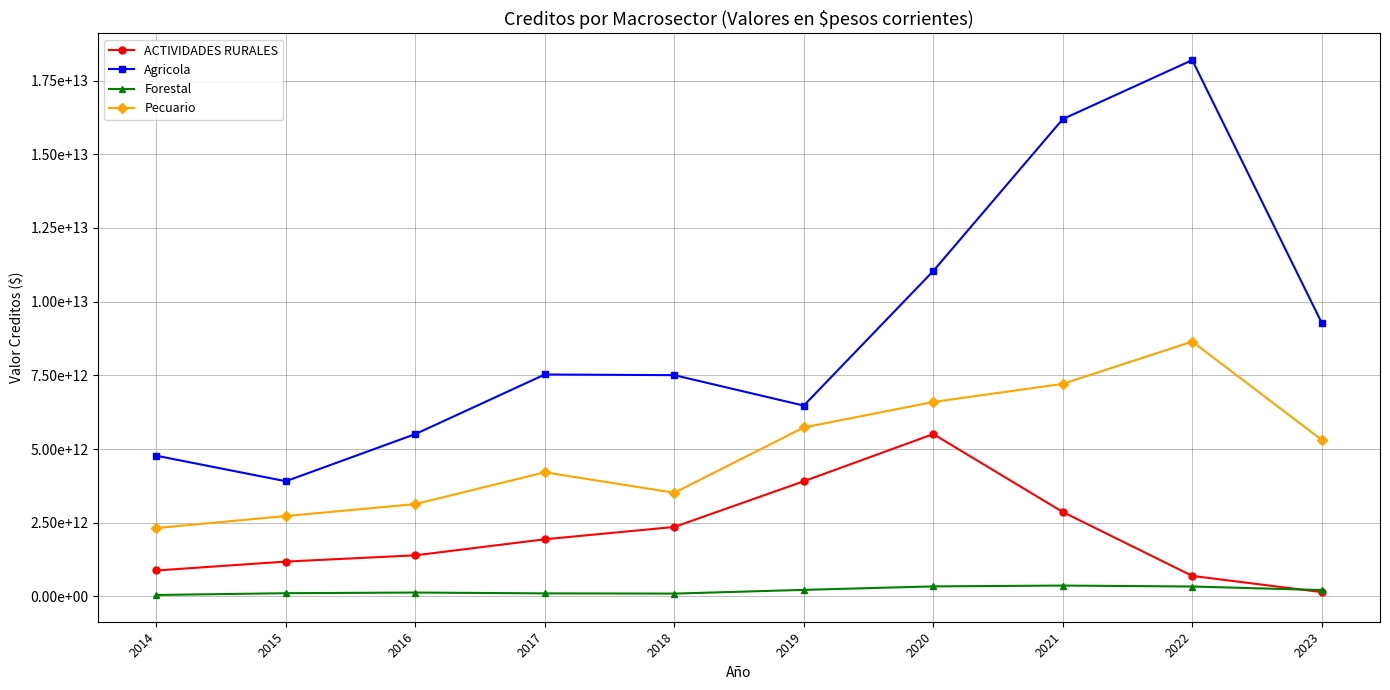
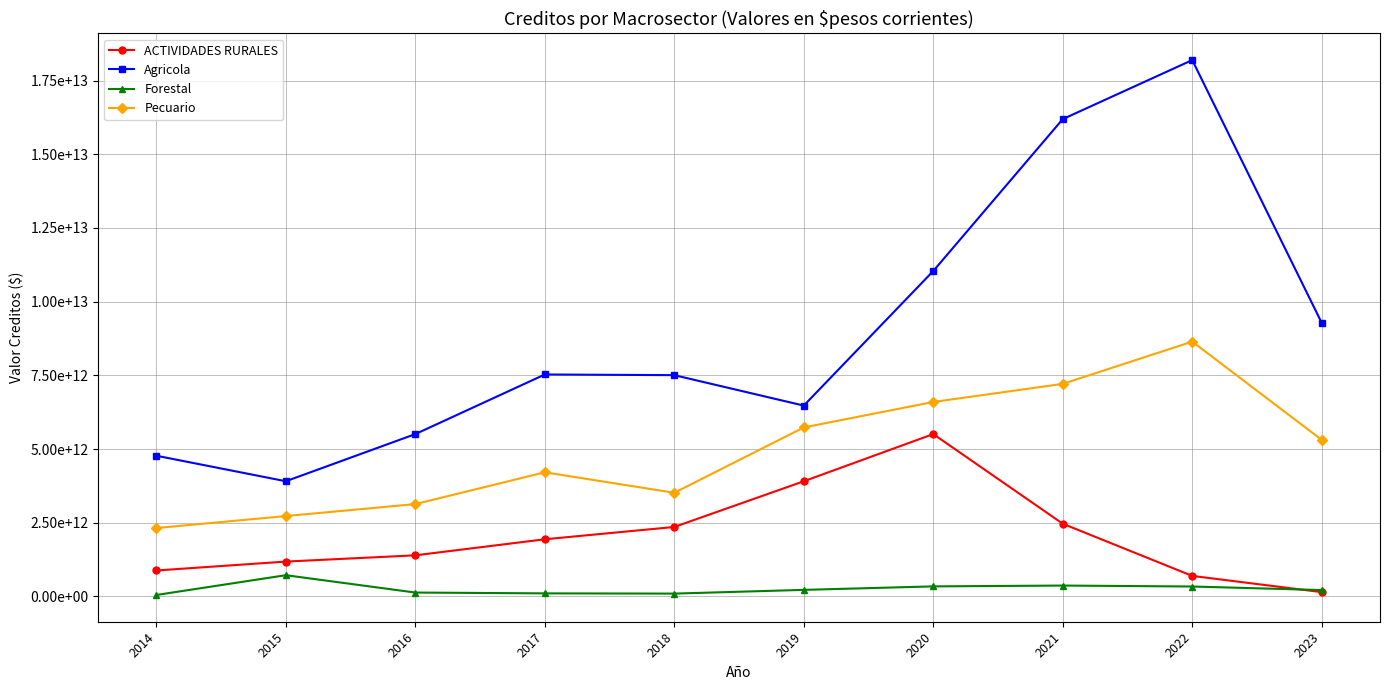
  {
    "ACTIVIDADES RURALES": {
      "2014": 900000000000,
      "2015": 1200000000000,
      "2016": 1400000000000,
      "2017": 1900000000000,
      "2018": 2400000000000,
      "2019": 3900000000000,
      "2020": 5500000000000,
-     "2021": 2900000000000,
+     "2021": 2500000000000,
      "2022": 700000000000
    },
    "Agricola": {
      "2014": 4800000000000,
      "2015": 3900000000000,
      "2016": 5500000000000,
      "2017": 7500000000000,
      "2018": 7500000000000,
      "2019": 6500000000000,
      "2020": 11000000000000,
      "2021": 16200000000000,
      "2022": 18200000000000,
      "2023": 9300000000000
    },
    "Forestal": {
      "2014": 0,
-     "2015": 100000000000,
+     "2015": 700000000000,
      "2016": 100000000000,
      "2017": 100000000000,
      "2018": 100000000000,
      "2019": 200000000000,
      "2020": 300000000000,
      "2021": 400000000000,
      "2022": 300000000000
    },
    "Pecuario": {
      "2014": 2300000000000,
      "2015": 2700000000000,
      "2016": 3100000000000,
      "2017": 4200000000000,
      "2018": 3500000000000,
      "2019": 5700000000000,
      "2020": 6600000000000,
      "2021": 7200000000000,
      "2022": 8600000000000,
      "2023": 5300000000000
    }
  }
